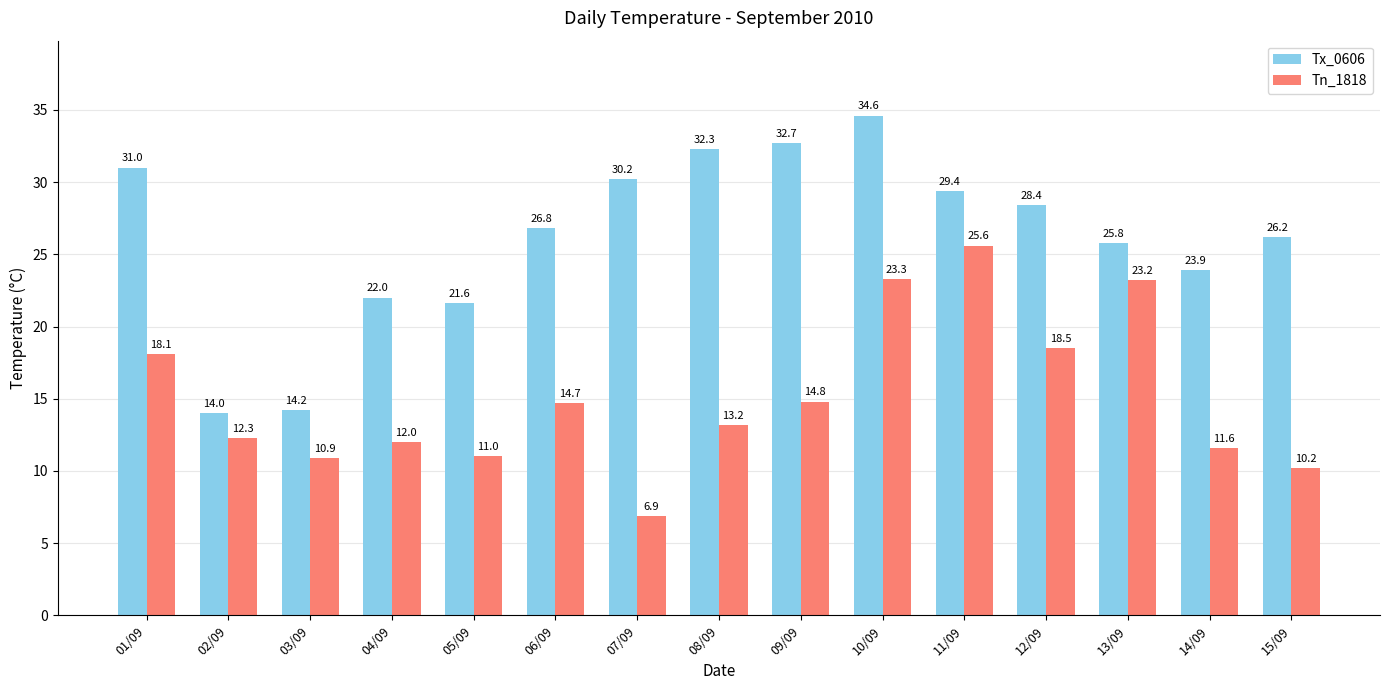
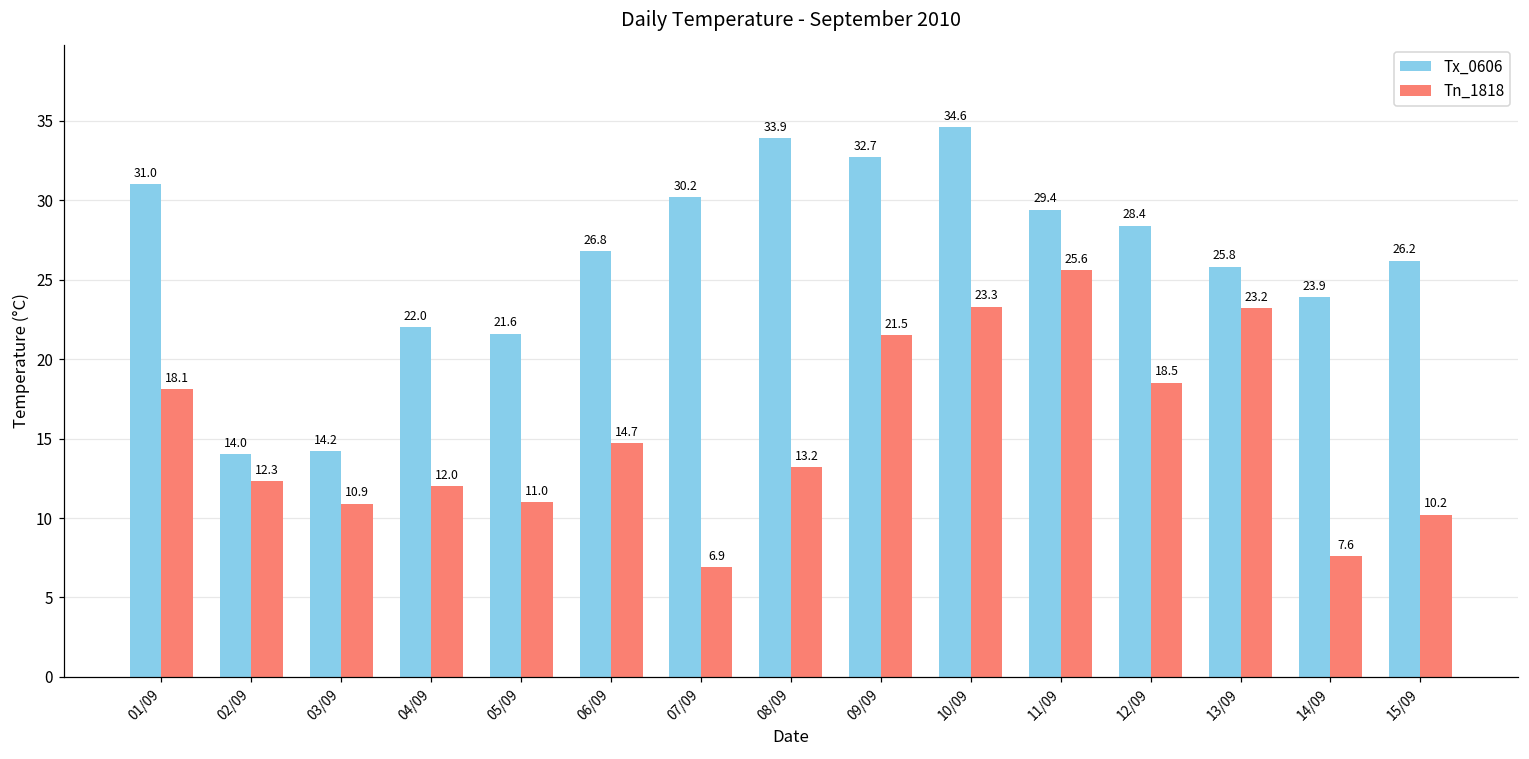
  {
    "Tx_0606": {
      "01/09": 31.0,
      "02/09": 14.0,
      "03/09": 14.2,
      "04/09": 22.0,
      "05/09": 21.6,
      "06/09": 26.8,
      "07/09": 30.2,
-     "08/09": 32.3,
+     "08/09": 33.9,
      "09/09": 32.7,
      "10/09": 34.6,
      "11/09": 29.4,
      "12/09": 28.4,
      "13/09": 25.8,
      "14/09": 23.9,
      "15/09": 26.2
    },
    "Tn_1818": {
      "01/09": 18.1,
      "02/09": 12.3,
      "03/09": 10.9,
      "04/09": 12.0,
      "05/09": 11.0,
      "06/09": 14.7,
      "07/09": 6.9,
      "08/09": 13.2,
-     "09/09": 14.8,
+     "09/09": 21.5,
      "10/09": 23.3,
      "11/09": 25.6,
      "12/09": 18.5,
      "13/09": 23.2,
-     "14/09": 11.6,
+     "14/09": 7.6,
      "15/09": 10.2
    }
  }
